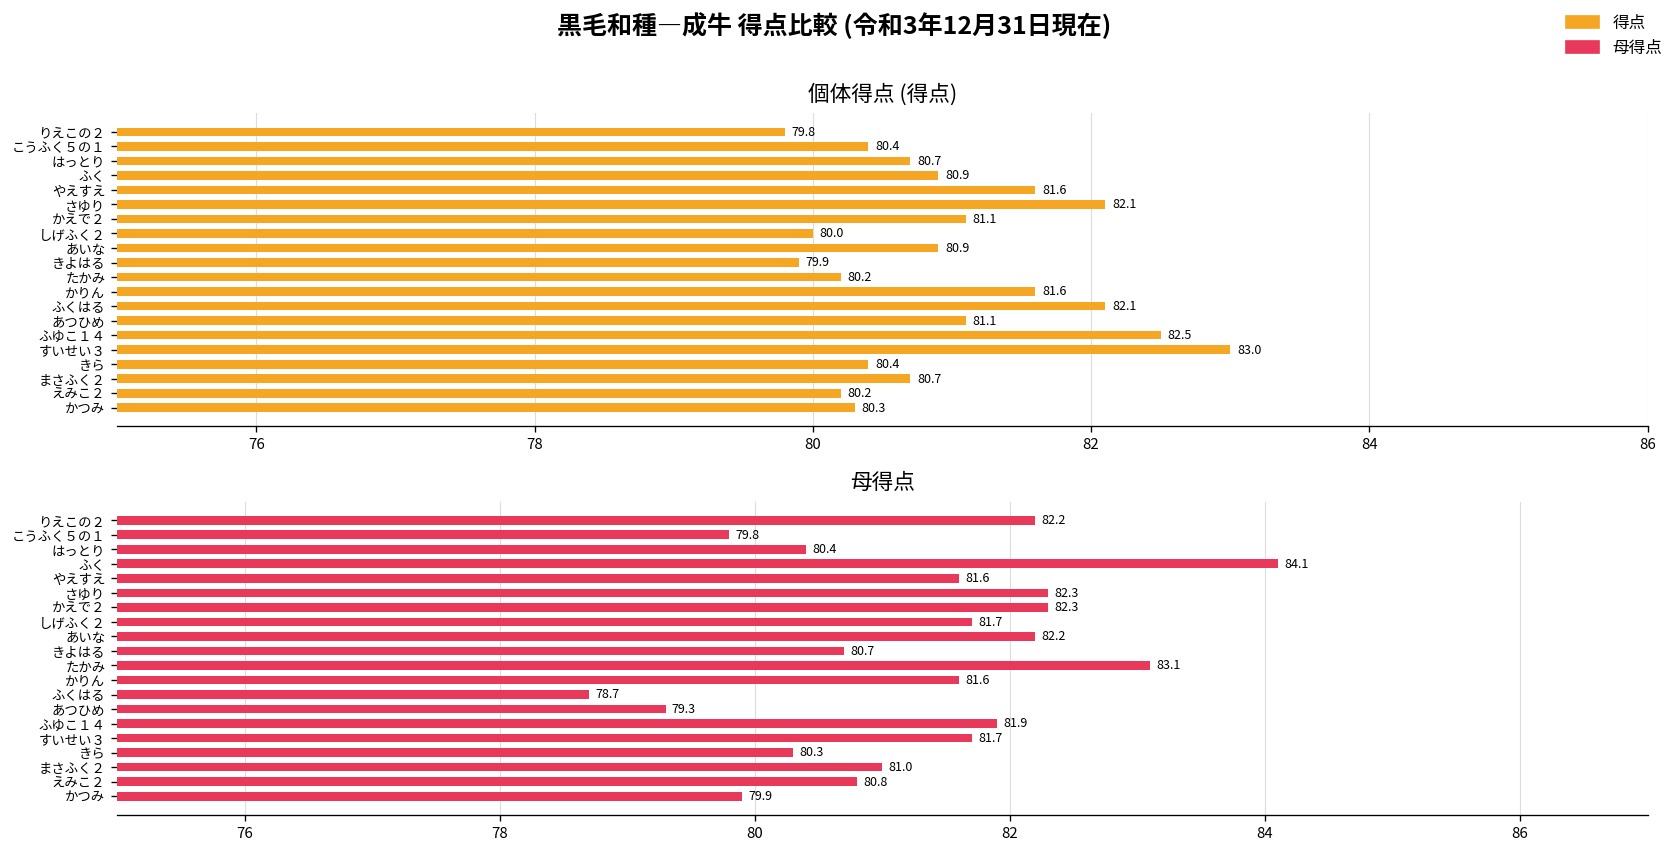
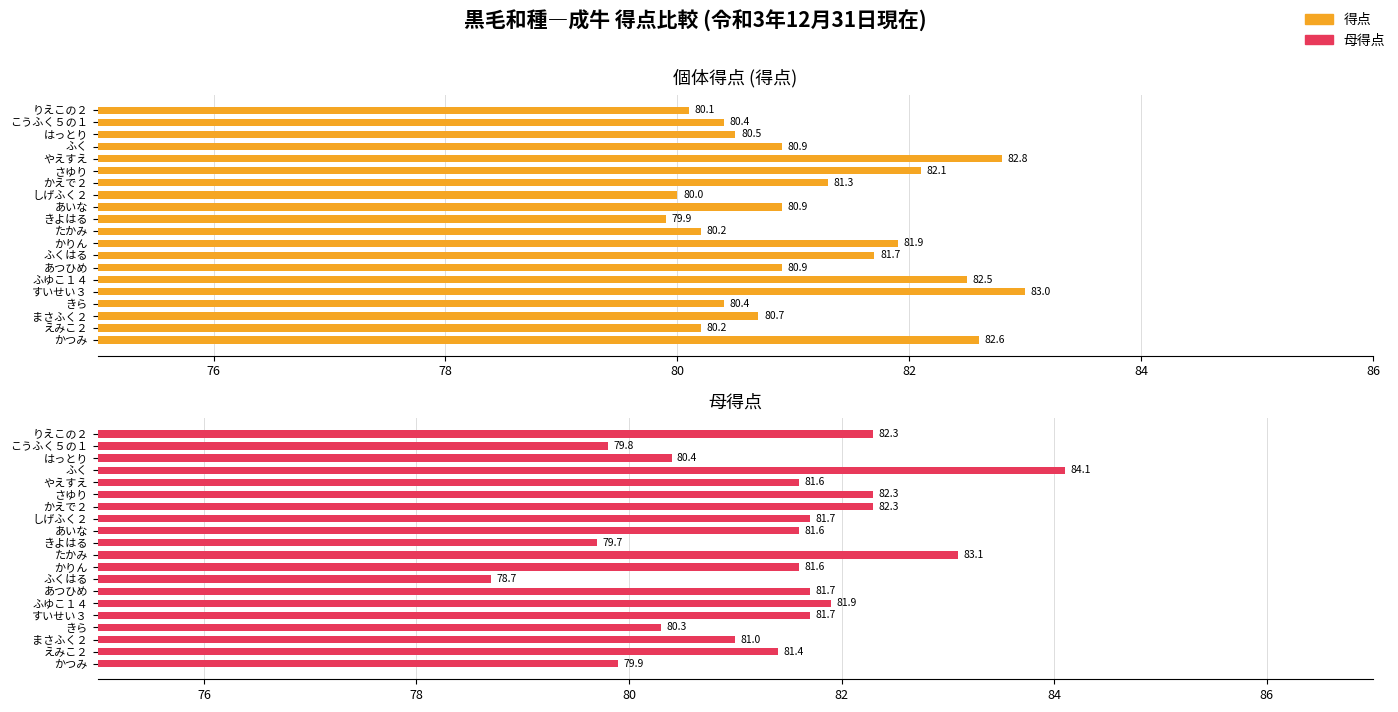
  {
    "個体得点 (得点)": {
-     "りえこの２": 79.8,
+     "りえこの２": 80.1,
      "こうふく５の１": 80.4,
-     "はっとり": 80.7,
+     "はっとり": 80.5,
      "ふく": 80.9,
-     "やえすえ": 81.6,
+     "やえすえ": 82.8,
      "さゆり": 82.1,
-     "かえで２": 81.1,
+     "かえで２": 81.3,
      "しげふく２": 80.0,
      "あいな": 80.9,
      "きよはる": 79.9,
      "たかみ": 80.2,
-     "かりん": 81.6,
-     "ふくはる": 82.1,
-     "あつひめ": 81.1,
+     "かりん": 81.9,
+     "ふくはる": 81.7,
+     "あつひめ": 80.9,
      "ふゆこ１４": 82.5,
      "すいせい３": 83.0,
      "きら": 80.4,
      "まさふく２": 80.7,
      "えみこ２": 80.2,
-     "かつみ": 80.3
+     "かつみ": 82.6
    },
    "母得点": {
-     "りえこの２": 82.2,
+     "りえこの２": 82.3,
      "こうふく５の１": 79.8,
      "はっとり": 80.4,
      "ふく": 84.1,
      "やえすえ": 81.6,
      "さゆり": 82.3,
      "かえで２": 82.3,
      "しげふく２": 81.7,
-     "あいな": 82.2,
-     "きよはる": 80.7,
+     "あいな": 81.6,
+     "きよはる": 79.7,
      "たかみ": 83.1,
      "かりん": 81.6,
      "ふくはる": 78.7,
-     "あつひめ": 79.3,
+     "あつひめ": 81.7,
      "ふゆこ１４": 81.9,
      "すいせい３": 81.7,
      "きら": 80.3,
      "まさふく２": 81.0,
-     "えみこ２": 80.8,
+     "えみこ２": 81.4,
      "かつみ": 79.9
    }
  }
